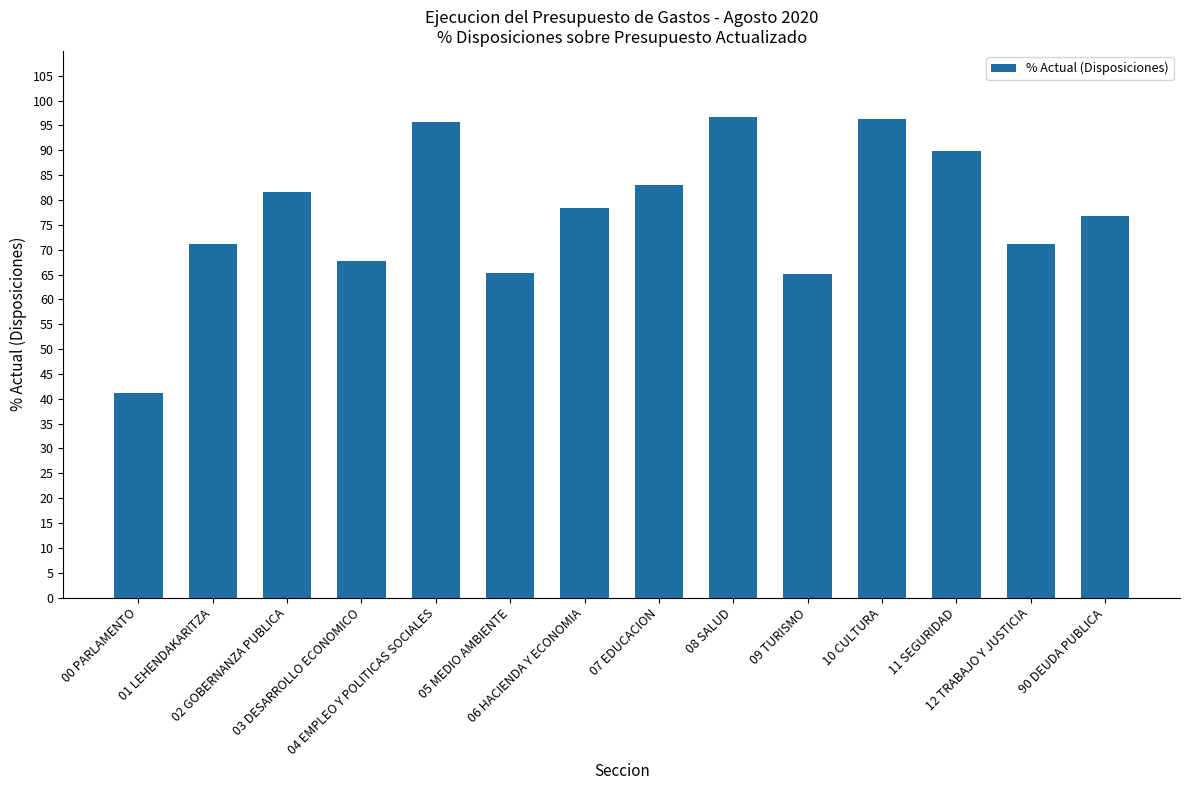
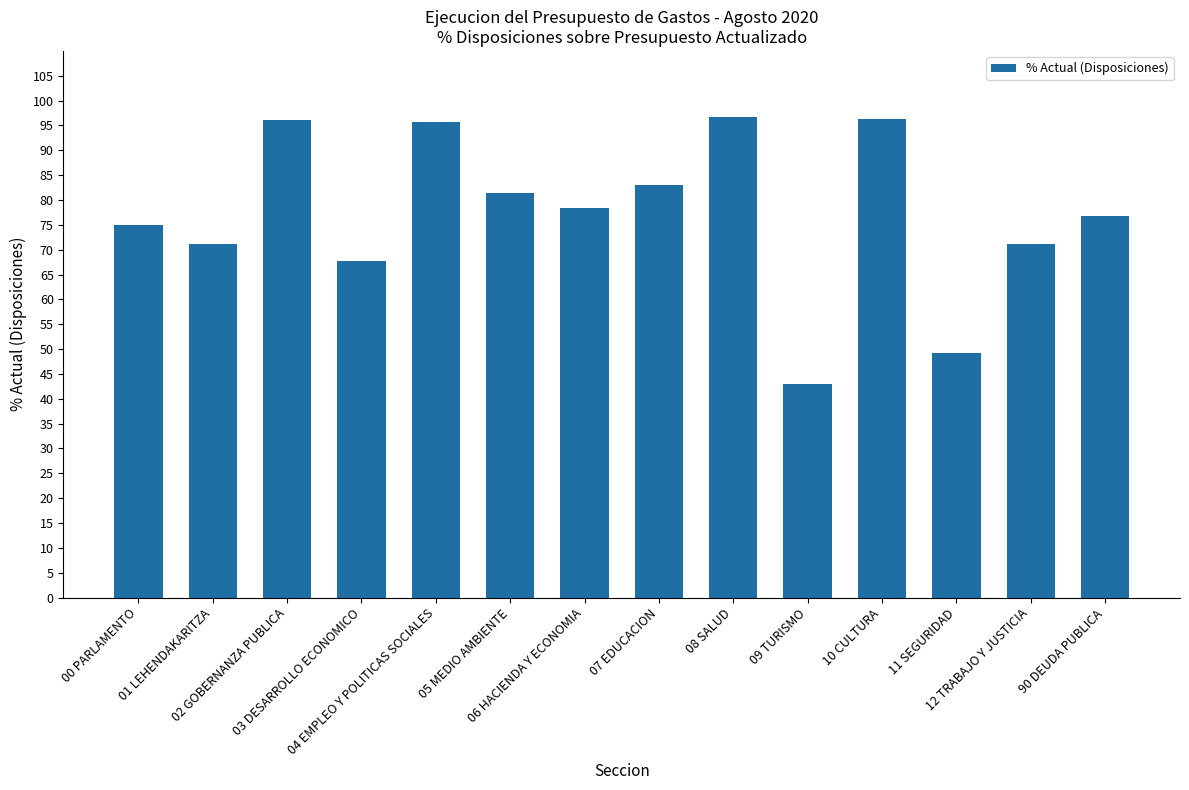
  {
-   "00 PARLAMENTO": 41,
+   "00 PARLAMENTO": 75,
    "01 LEHENDAKARITZA": 71,
-   "02 GOBERNANZA PUBLICA": 82,
+   "02 GOBERNANZA PUBLICA": 96,
    "03 DESARROLLO ECONOMICO": 68,
    "04 EMPLEO Y POLITICAS SOCIALES": 96,
-   "05 MEDIO AMBIENTE": 65,
+   "05 MEDIO AMBIENTE": 81,
    "06 HACIENDA Y ECONOMIA": 78,
    "07 EDUCACION": 83,
    "08 SALUD": 97,
-   "09 TURISMO": 65,
+   "09 TURISMO": 43,
    "10 CULTURA": 96,
-   "11 SEGURIDAD": 90,
+   "11 SEGURIDAD": 49,
    "12 TRABAJO Y JUSTICIA": 71,
    "90 DEUDA PUBLICA": 77
  }
